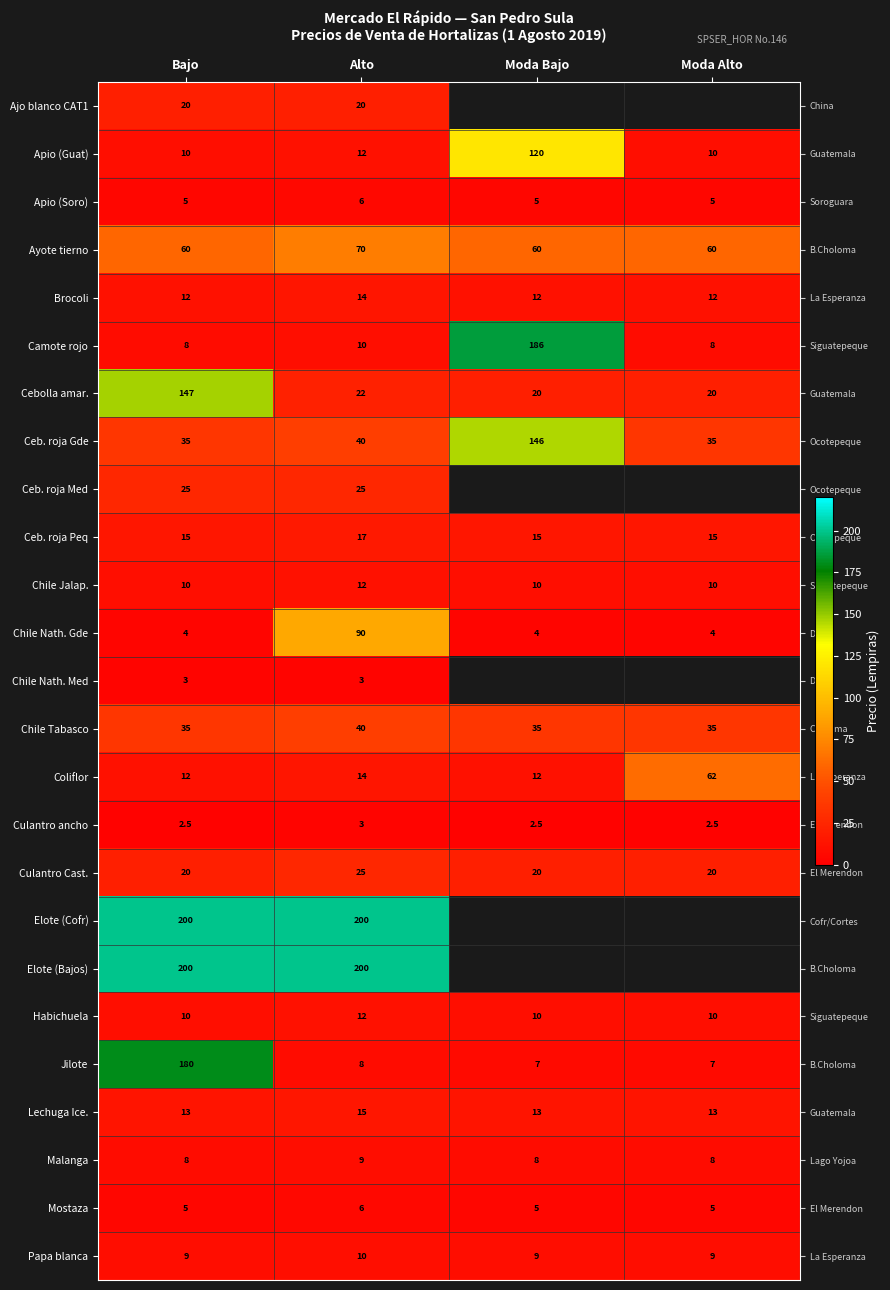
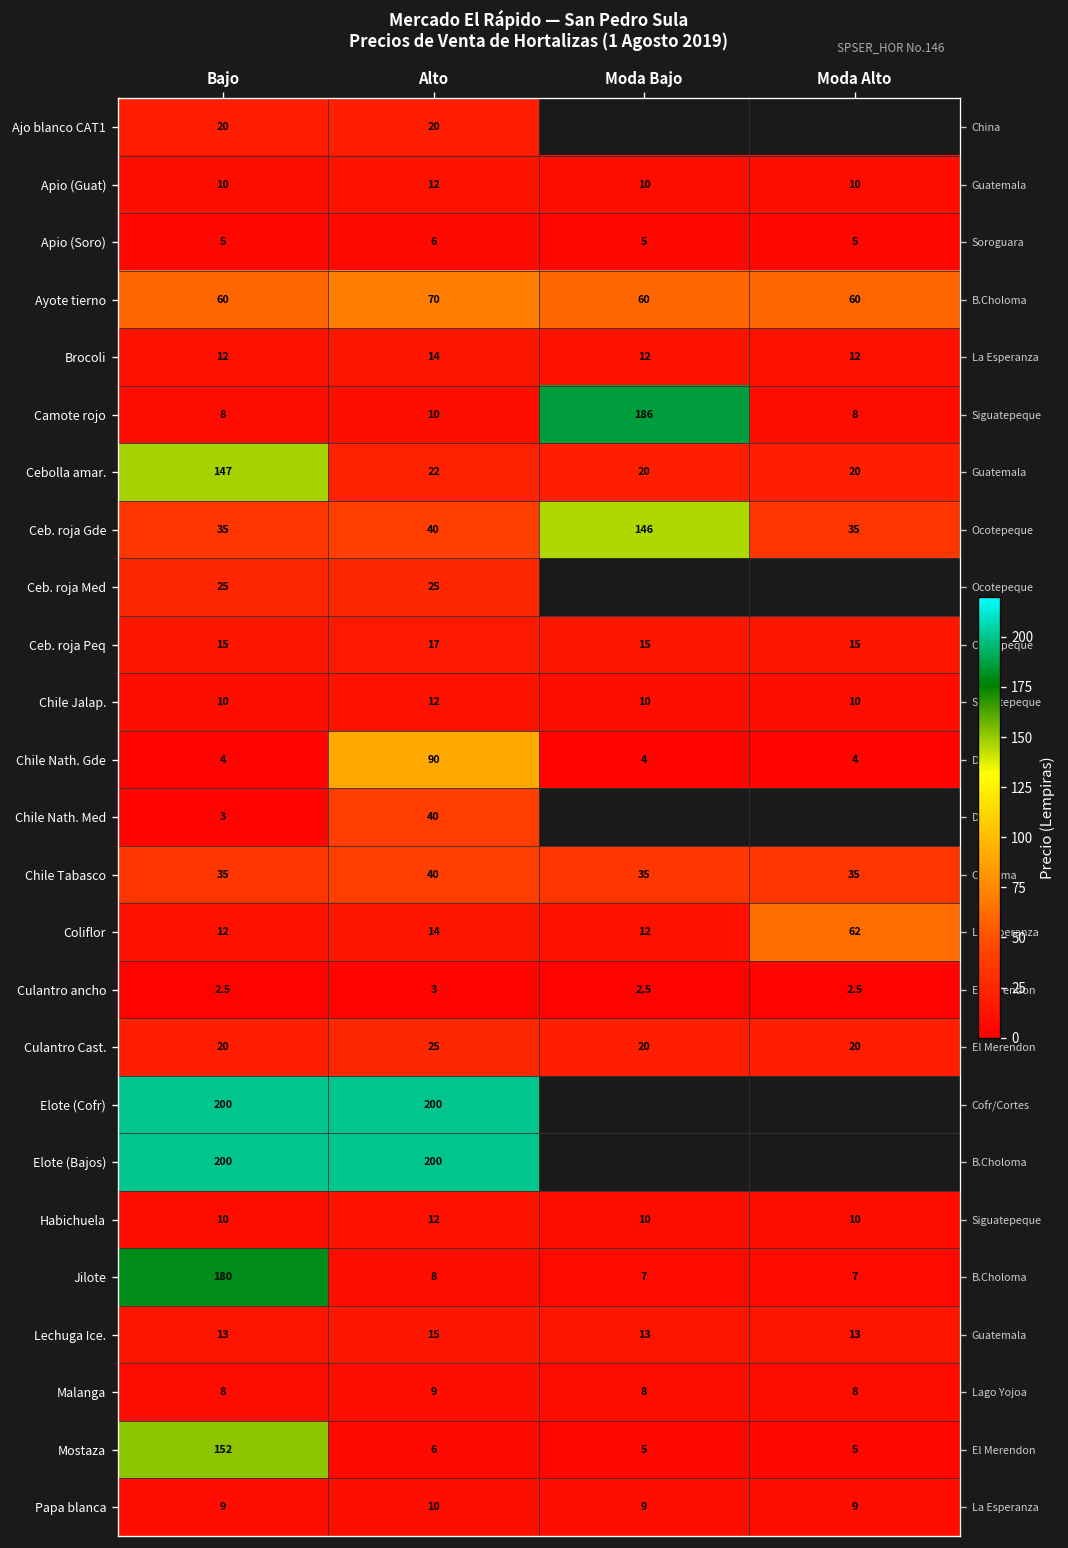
  {
    "Ajo blanco CAT1": {
      "Bajo": 20,
      "Alto": 20
    },
    "Apio (Guat)": {
      "Bajo": 10,
      "Alto": 12,
-     "Moda Bajo": 120,
+     "Moda Bajo": 10,
      "Moda Alto": 10
    },
    "Apio (Soro)": {
      "Bajo": 5,
      "Alto": 6,
      "Moda Bajo": 5,
      "Moda Alto": 5
    },
    "Ayote tierno": {
      "Bajo": 60,
      "Alto": 70,
      "Moda Bajo": 60,
      "Moda Alto": 60
    },
    "Brocoli": {
      "Bajo": 12,
      "Alto": 14,
      "Moda Bajo": 12,
      "Moda Alto": 12
    },
    "Camote rojo": {
      "Bajo": 8,
      "Alto": 10,
      "Moda Bajo": 186,
      "Moda Alto": 8
    },
    "Cebolla amar.": {
      "Bajo": 147,
      "Alto": 22,
      "Moda Bajo": 20,
      "Moda Alto": 20
    },
    "Ceb. roja Gde": {
      "Bajo": 35,
      "Alto": 40,
      "Moda Bajo": 146,
      "Moda Alto": 35
    },
    "Ceb. roja Med": {
      "Bajo": 25,
      "Alto": 25
    },
    "Ceb. roja Peq": {
      "Bajo": 15,
      "Alto": 17,
      "Moda Bajo": 15,
      "Moda Alto": 15
    },
    "Chile Jalap.": {
      "Bajo": 10,
      "Alto": 12,
      "Moda Bajo": 10,
      "Moda Alto": 10
    },
    "Chile Nath. Gde": {
      "Bajo": 4,
      "Alto": 90,
      "Moda Bajo": 4,
      "Moda Alto": 4
    },
    "Chile Nath. Med": {
      "Bajo": 3,
-     "Alto": 3
+     "Alto": 40
    },
    "Chile Tabasco": {
      "Bajo": 35,
      "Alto": 40,
      "Moda Bajo": 35,
      "Moda Alto": 35
    },
    "Coliflor": {
      "Bajo": 12,
      "Alto": 14,
      "Moda Bajo": 12,
      "Moda Alto": 62
    },
    "Culantro ancho": {
      "Bajo": 2.5,
      "Alto": 3,
      "Moda Bajo": 2.5,
      "Moda Alto": 2.5
    },
    "Culantro Cast.": {
      "Bajo": 20,
      "Alto": 25,
      "Moda Bajo": 20,
      "Moda Alto": 20
    },
    "Elote (Cofr)": {
      "Bajo": 200,
      "Alto": 200
    },
    "Elote (Bajos)": {
      "Bajo": 200,
      "Alto": 200
    },
    "Habichuela": {
      "Bajo": 10,
      "Alto": 12,
      "Moda Bajo": 10,
      "Moda Alto": 10
    },
    "Jilote": {
      "Bajo": 180,
      "Alto": 8,
      "Moda Bajo": 7,
      "Moda Alto": 7
    },
    "Lechuga Ice.": {
      "Bajo": 13,
      "Alto": 15,
      "Moda Bajo": 13,
      "Moda Alto": 13
    },
    "Malanga": {
      "Bajo": 8,
      "Alto": 9,
      "Moda Bajo": 8,
      "Moda Alto": 8
    },
    "Mostaza": {
-     "Bajo": 5,
+     "Bajo": 152,
      "Alto": 6,
      "Moda Bajo": 5,
      "Moda Alto": 5
    },
    "Papa blanca": {
      "Bajo": 9,
      "Alto": 10,
      "Moda Bajo": 9,
      "Moda Alto": 9
    }
  }
